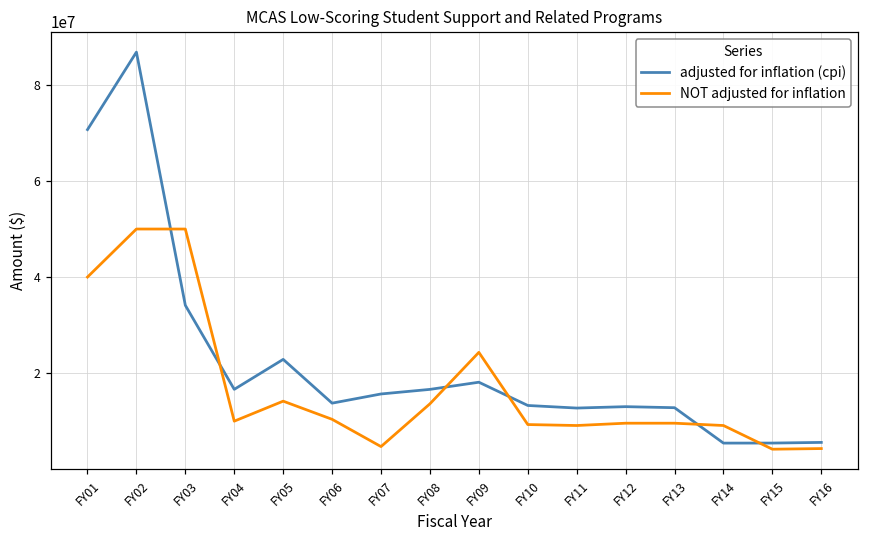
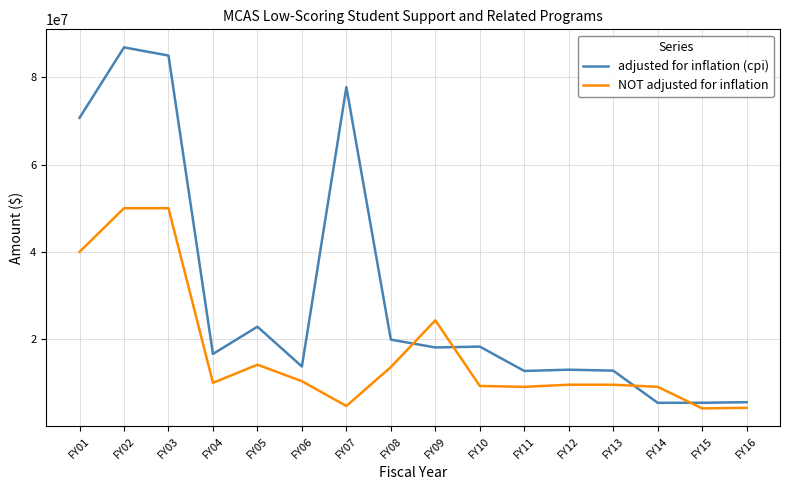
  {
    "adjusted for inflation (cpi)": {
      "FY01": 71000000,
      "FY02": 87000000,
-     "FY03": 34000000,
+     "FY03": 85000000,
      "FY04": 17000000,
      "FY05": 23000000,
      "FY06": 14000000,
-     "FY07": 16000000,
-     "FY08": 17000000,
+     "FY07": 78000000,
+     "FY08": 20000000,
      "FY09": 18000000,
-     "FY10": 13000000,
+     "FY10": 18000000,
      "FY11": 13000000,
      "FY12": 13000000,
      "FY13": 13000000,
      "FY14": 5000000,
      "FY15": 5000000,
      "FY16": 6000000
    },
    "NOT adjusted for inflation": {
      "FY01": 40000000,
      "FY02": 50000000,
      "FY03": 50000000,
      "FY04": 10000000,
      "FY05": 14000000,
      "FY06": 10000000,
      "FY07": 5000000,
      "FY08": 14000000,
      "FY09": 24000000,
      "FY10": 9000000,
      "FY11": 9000000,
      "FY12": 10000000,
      "FY13": 10000000,
      "FY14": 9000000,
      "FY15": 4000000,
      "FY16": 4000000
    }
  }
